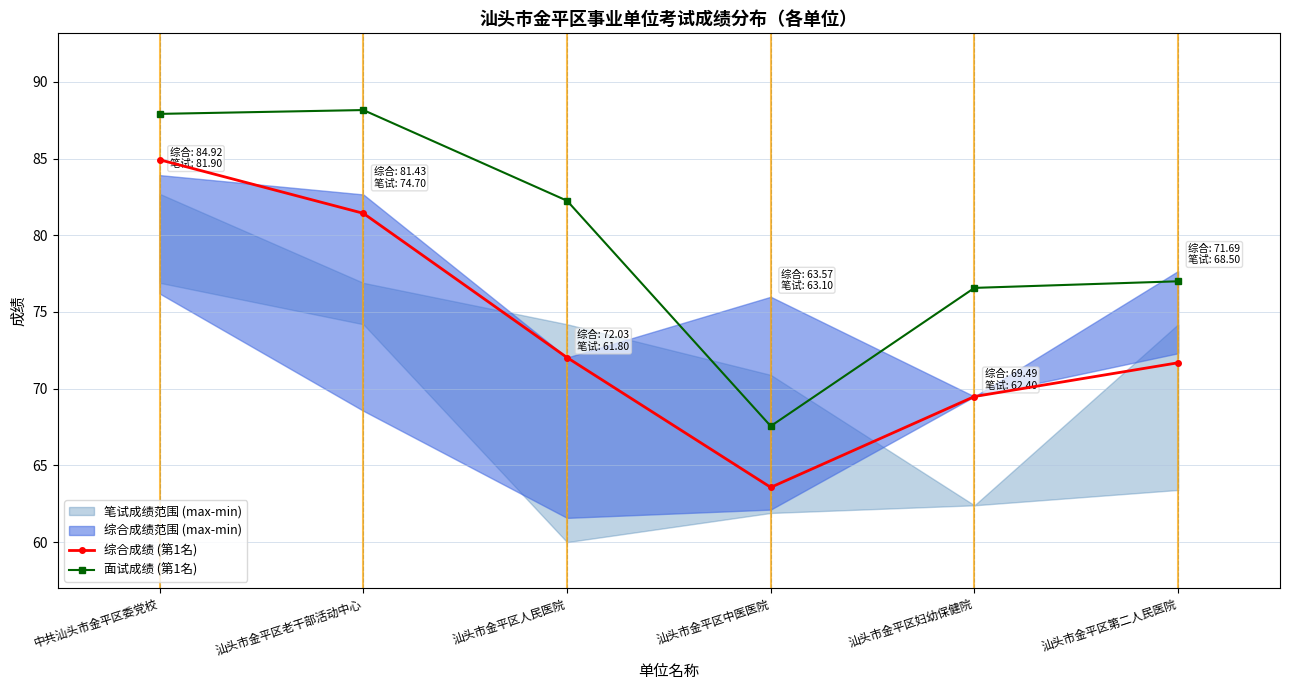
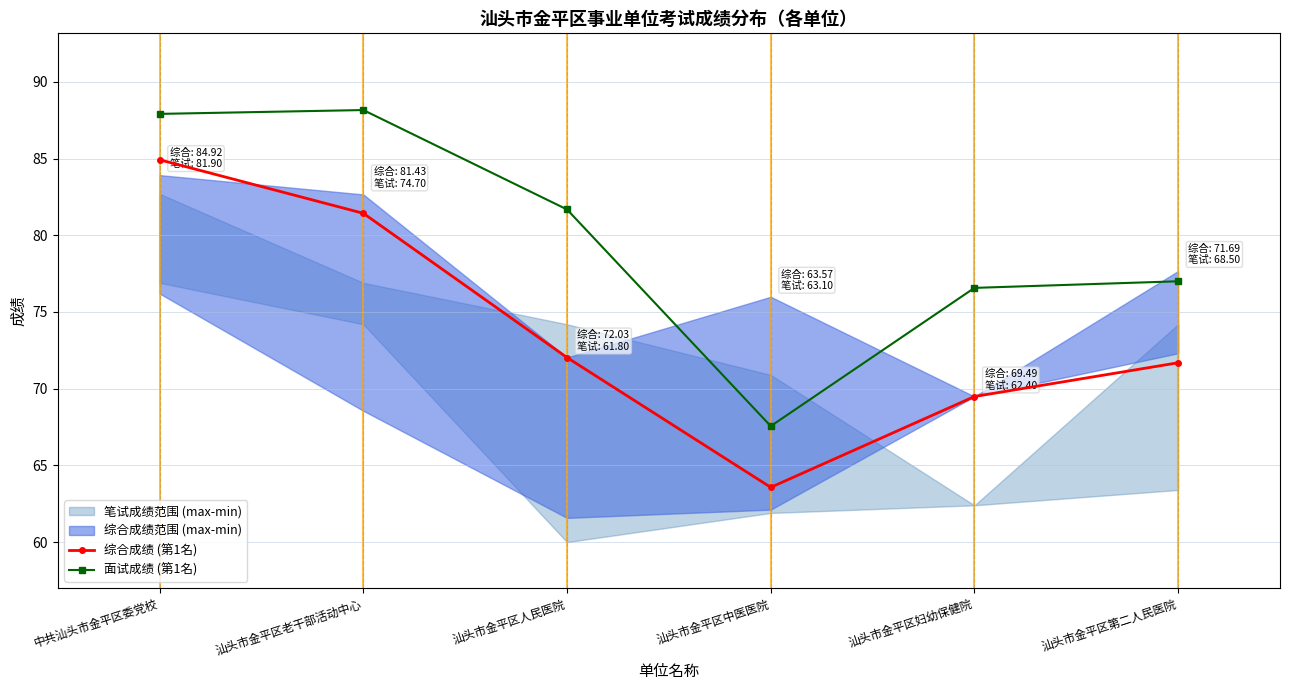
  {
    "综合成绩 (第1名)": {
      "汕头市金平区老干部活动中心": 81.4,
      "汕头市金平区中医医院": 63.6,
      "汕头市金平区第二人民医院": 71.7
    },
    "面试成绩 (第1名)": {
      "中共汕头市金平区委党校": 87.9,
      "汕头市金平区老干部活动中心": 88.2,
-     "汕头市金平区人民医院": 82.3,
+     "汕头市金平区人民医院": 81.7,
      "汕头市金平区中医医院": 67.6,
      "汕头市金平区妇幼保健院": 76.6,
      "汕头市金平区第二人民医院": 77.0
    }
  }
